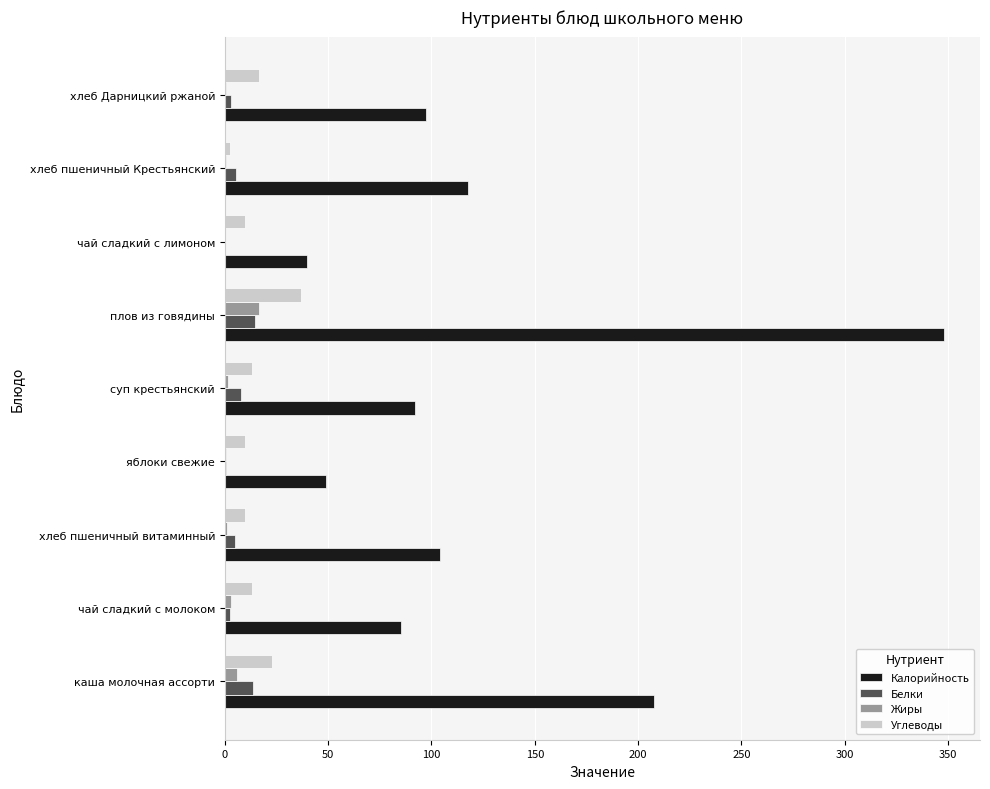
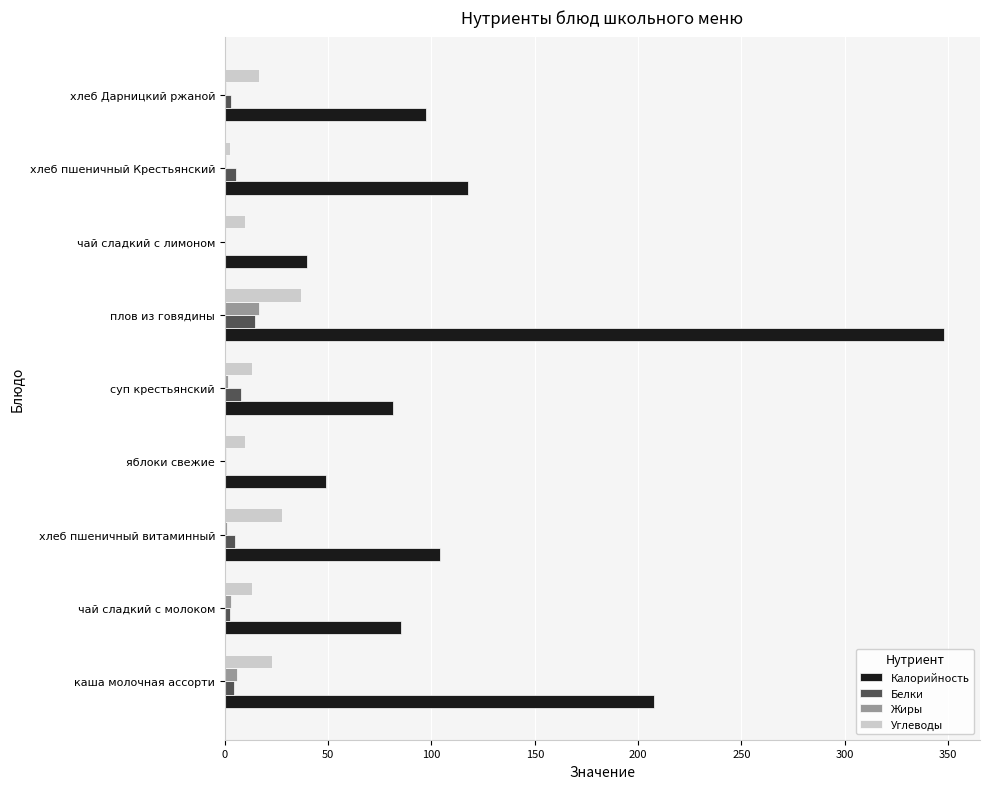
  {
    "Калорийность": {
      "хлеб Дарницкий ржаной": 98,
      "хлеб пшеничный Крестьянский": 118,
      "чай сладкий с лимоном": 40,
      "плов из говядины": 348,
-     "суп крестьянский": 92,
+     "суп крестьянский": 81,
      "яблоки свежие": 49,
      "хлеб пшеничный витаминный": 104,
      "чай сладкий с молоком": 86,
      "каша молочная ассорти": 208
    },
    "Белки": {
      "хлеб Дарницкий ржаной": 3,
      "хлеб пшеничный Крестьянский": 6,
      "плов из говядины": 15,
      "суп крестьянский": 8,
      "хлеб пшеничный витаминный": 5,
      "чай сладкий с молоком": 3,
-     "каша молочная ассорти": 14
+     "каша молочная ассорти": 5
    },
    "Жиры": {
      "чай сладкий с лимоном": 0,
      "плов из говядины": 17,
      "суп крестьянский": 2,
      "чай сладкий с молоком": 3,
      "каша молочная ассорти": 6
    },
    "Углеводы": {
      "хлеб Дарницкий ржаной": 17,
      "хлеб пшеничный Крестьянский": 3,
      "чай сладкий с лимоном": 10,
      "плов из говядины": 37,
      "суп крестьянский": 13,
      "яблоки свежие": 10,
-     "хлеб пшеничный витаминный": 10,
+     "хлеб пшеничный витаминный": 28,
      "чай сладкий с молоком": 13,
      "каша молочная ассорти": 23
    }
  }
